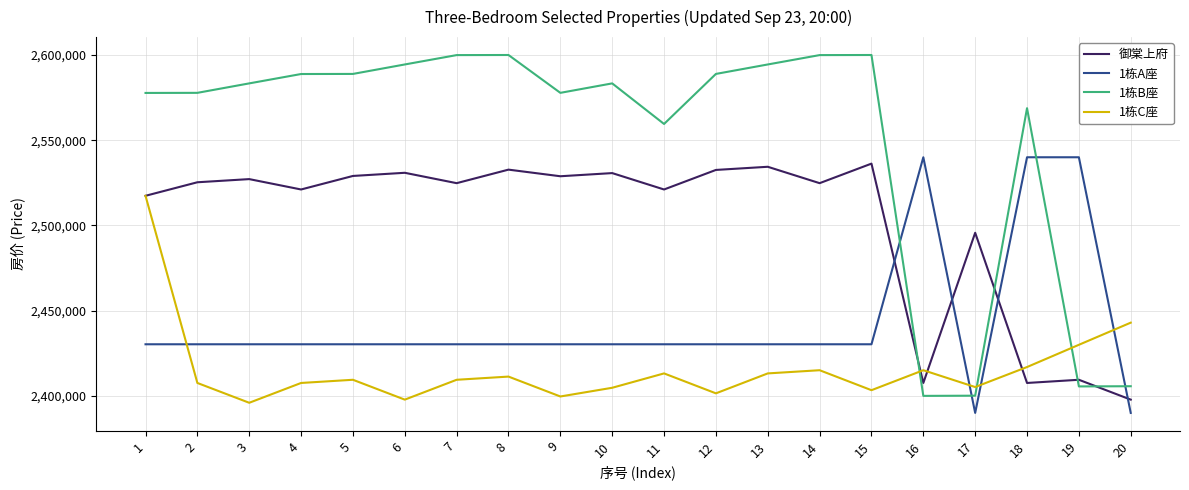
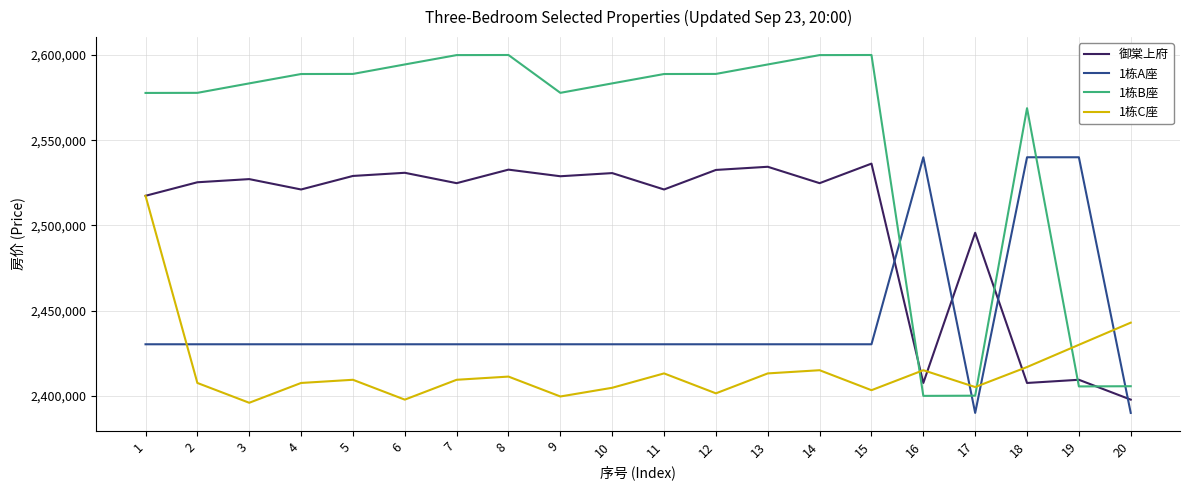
  {
    "御棠上府": {
      "2": "2,525,000",
      "3": "2,527,000",
      "4": "2,521,000",
      "5": "2,529,000",
      "6": "2,531,000",
      "7": "2,525,000",
      "8": "2,533,000",
      "9": "2,529,000",
      "10": "2,531,000",
      "11": "2,521,000",
      "12": "2,533,000",
      "13": "2,534,000",
      "14": "2,525,000",
      "15": "2,536,000",
      "16": "2,408,000",
      "17": "2,496,000",
      "18": "2,408,000",
      "19": "2,409,000",
      "20": "2,398,000"
    },
    "1栋A座": {
      "1": "2,430,000",
      "2": "2,430,000",
      "3": "2,430,000",
      "4": "2,430,000",
      "5": "2,430,000",
      "6": "2,430,000",
      "7": "2,430,000",
      "8": "2,430,000",
      "9": "2,430,000",
      "10": "2,430,000",
      "11": "2,430,000",
      "12": "2,430,000",
      "13": "2,430,000",
      "14": "2,430,000",
      "15": "2,430,000",
      "16": "2,540,000",
      "17": "2,390,000",
      "18": "2,540,000",
      "19": "2,540,000",
      "20": "2,390,000"
    },
    "1栋B座": {
      "1": "2,578,000",
      "2": "2,578,000",
      "3": "2,583,000",
      "4": "2,589,000",
      "5": "2,589,000",
      "6": "2,594,000",
      "7": "2,600,000",
      "8": "2,600,000",
      "9": "2,578,000",
      "10": "2,583,000",
-     "11": "2,560,000",
+     "11": "2,589,000",
      "12": "2,589,000",
      "13": "2,594,000",
      "14": "2,600,000",
      "15": "2,600,000",
      "16": "2,400,000",
      "17": "2,400,000",
      "18": "2,569,000",
      "19": "2,406,000",
      "20": "2,406,000"
    },
    "1栋C座": {
      "2": "2,408,000",
      "3": "2,396,000",
      "4": "2,408,000",
      "5": "2,409,000",
      "6": "2,398,000",
      "7": "2,409,000",
      "8": "2,411,000",
      "9": "2,400,000",
      "10": "2,405,000",
      "11": "2,413,000",
      "12": "2,401,000",
      "13": "2,413,000",
      "14": "2,415,000",
      "15": "2,403,000",
      "16": "2,415,000",
      "17": "2,405,000",
      "18": "2,417,000",
      "19": "2,430,000",
      "20": "2,443,000"
    }
  }
